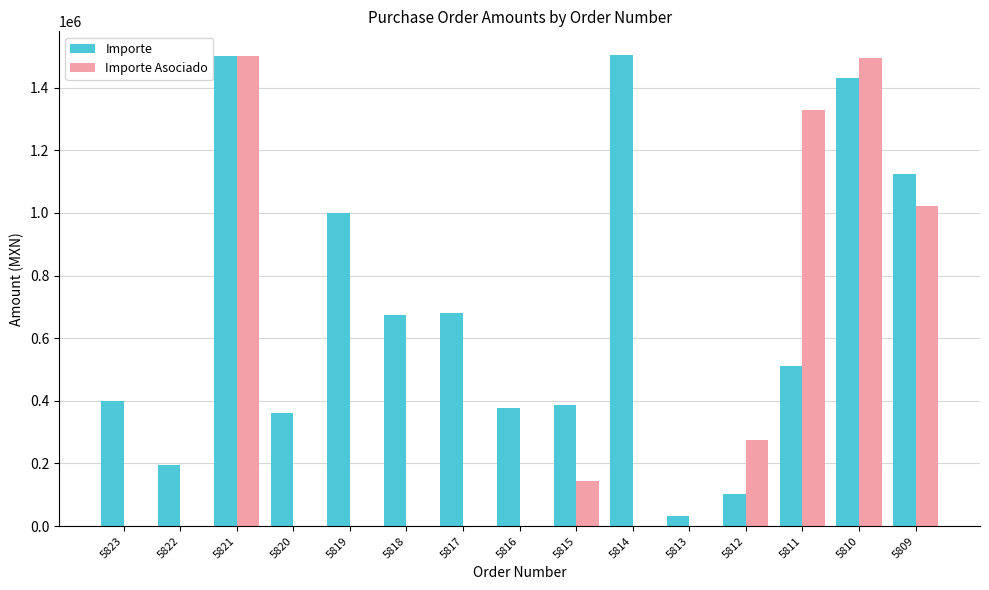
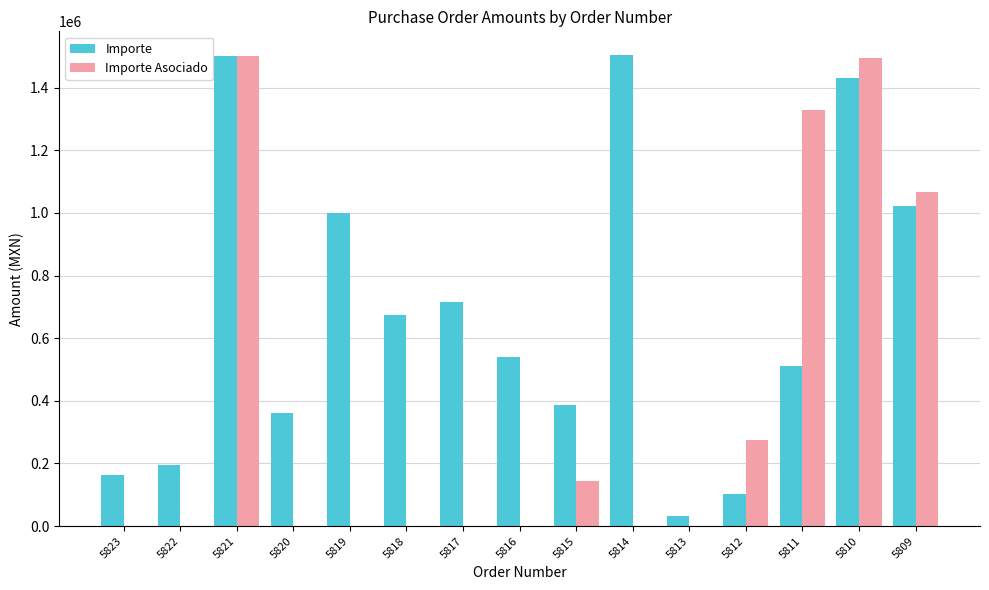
  {
    "Importe": {
-     "5823": 400000,
+     "5823": 160000,
      "5822": 200000,
      "5821": 1500000,
      "5820": 360000,
      "5819": 1000000,
      "5818": 670000,
-     "5817": 680000,
-     "5816": 380000,
+     "5817": 720000,
+     "5816": 540000,
      "5815": 390000,
      "5814": 1500000,
      "5813": 30000,
      "5812": 100000,
      "5811": 510000,
      "5810": 1430000,
-     "5809": 1120000
+     "5809": 1020000
    },
    "Importe Asociado": {
      "5823": 0,
      "5822": 0,
      "5821": 1500000,
      "5820": 0,
      "5819": 0,
      "5818": 0,
      "5817": 0,
      "5816": 0,
      "5815": 140000,
      "5814": 0,
      "5813": 0,
      "5812": 280000,
      "5811": 1330000,
      "5810": 1500000,
-     "5809": 1020000
+     "5809": 1070000
    }
  }
